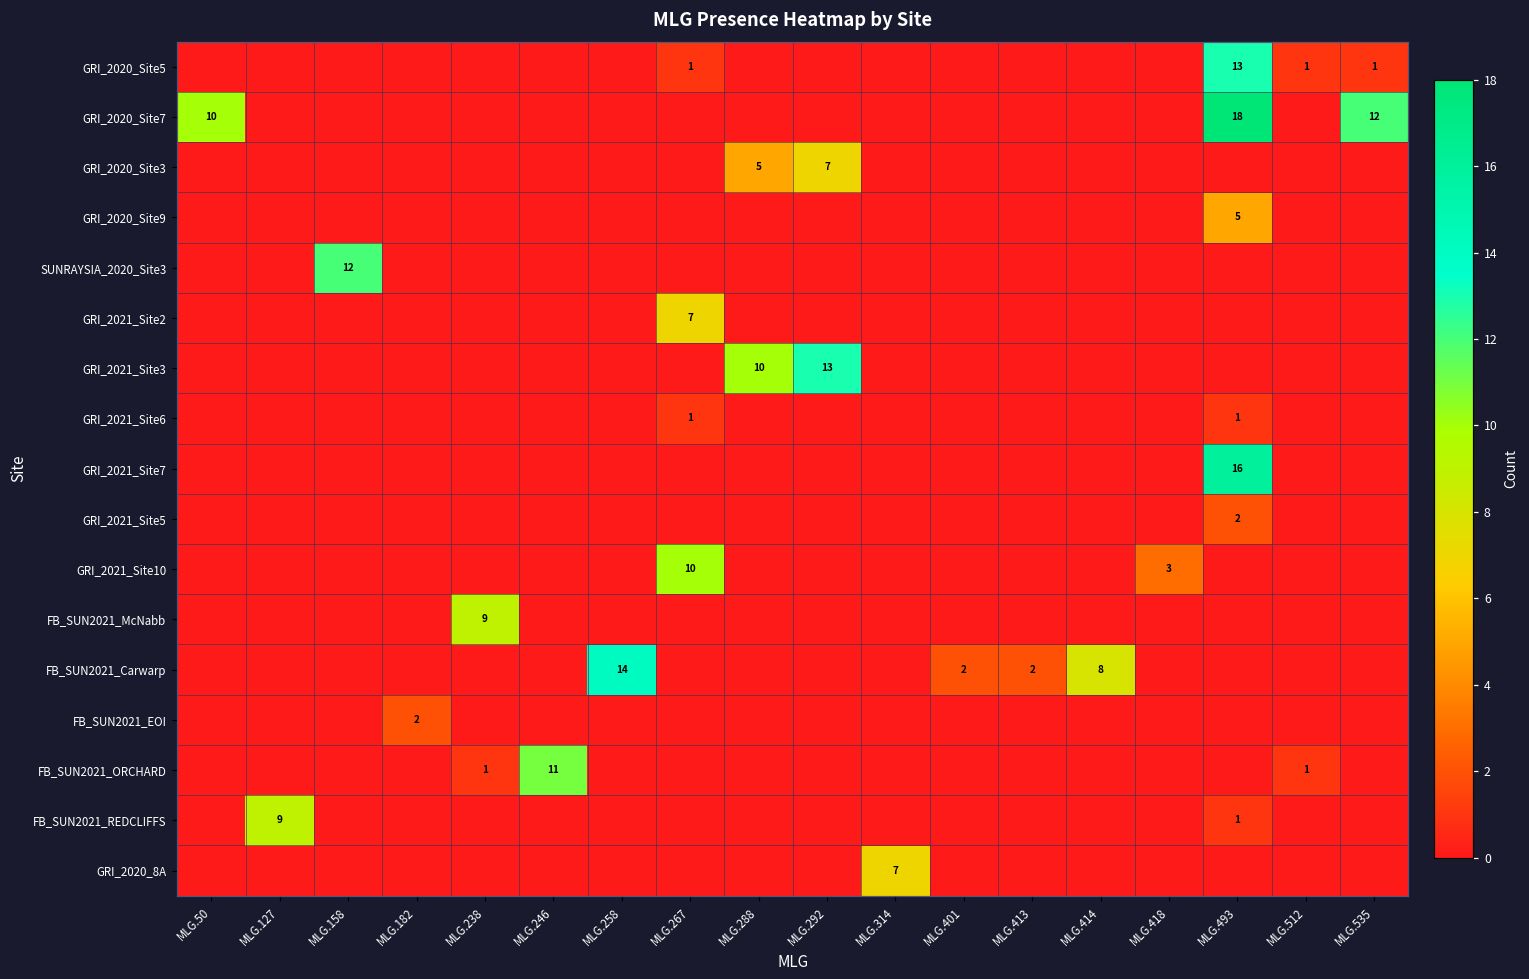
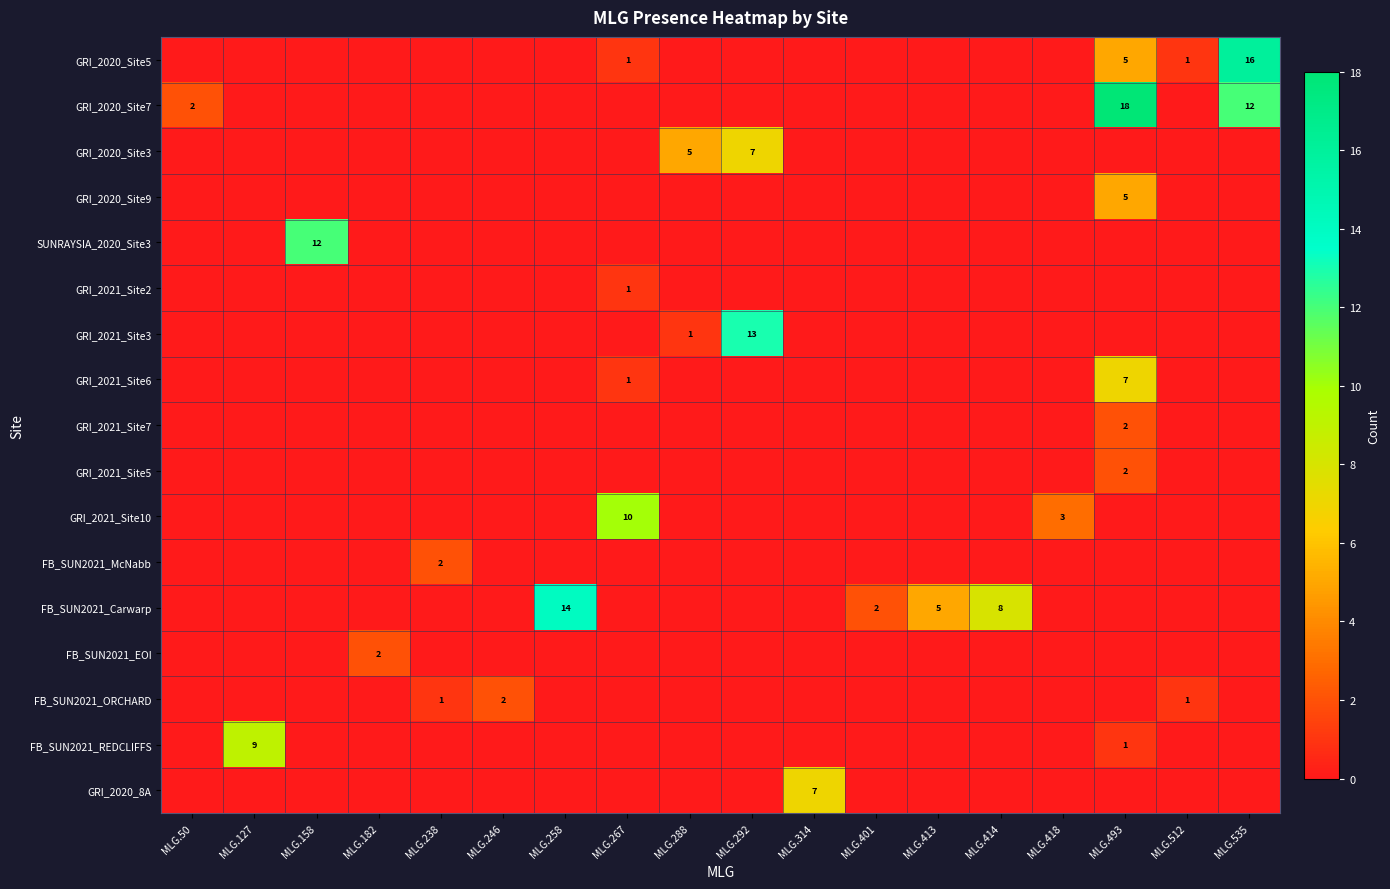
  {
    "GRI_2020_Site5": {
      "MLG.267": 1,
-     "MLG.493": 13,
+     "MLG.493": 5,
      "MLG.512": 1,
-     "MLG.535": 1
+     "MLG.535": 16
    },
    "GRI_2020_Site7": {
-     "MLG.50": 10,
+     "MLG.50": 2,
      "MLG.493": 18,
      "MLG.535": 12
    },
    "GRI_2020_Site3": {
      "MLG.288": 5,
      "MLG.292": 7
    },
    "GRI_2020_Site9": {
      "MLG.493": 5
    },
    "SUNRAYSIA_2020_Site3": {
      "MLG.158": 12
    },
    "GRI_2021_Site2": {
-     "MLG.267": 7
+     "MLG.267": 1
    },
    "GRI_2021_Site3": {
-     "MLG.288": 10,
+     "MLG.288": 1,
      "MLG.292": 13
    },
    "GRI_2021_Site6": {
      "MLG.267": 1,
-     "MLG.493": 1
+     "MLG.493": 7
    },
    "GRI_2021_Site7": {
-     "MLG.493": 16
+     "MLG.493": 2
    },
    "GRI_2021_Site5": {
      "MLG.493": 2
    },
    "GRI_2021_Site10": {
      "MLG.267": 10,
      "MLG.418": 3
    },
    "FB_SUN2021_McNabb": {
-     "MLG.238": 9
+     "MLG.238": 2
    },
    "FB_SUN2021_Carwarp": {
      "MLG.258": 14,
      "MLG.401": 2,
-     "MLG.413": 2,
+     "MLG.413": 5,
      "MLG.414": 8
    },
    "FB_SUN2021_EOI": {
      "MLG.182": 2
    },
    "FB_SUN2021_ORCHARD": {
      "MLG.238": 1,
-     "MLG.246": 11,
+     "MLG.246": 2,
      "MLG.512": 1
    },
    "FB_SUN2021_REDCLIFFS": {
      "MLG.127": 9,
      "MLG.493": 1
    },
    "GRI_2020_8A": {
      "MLG.314": 7
    }
  }
